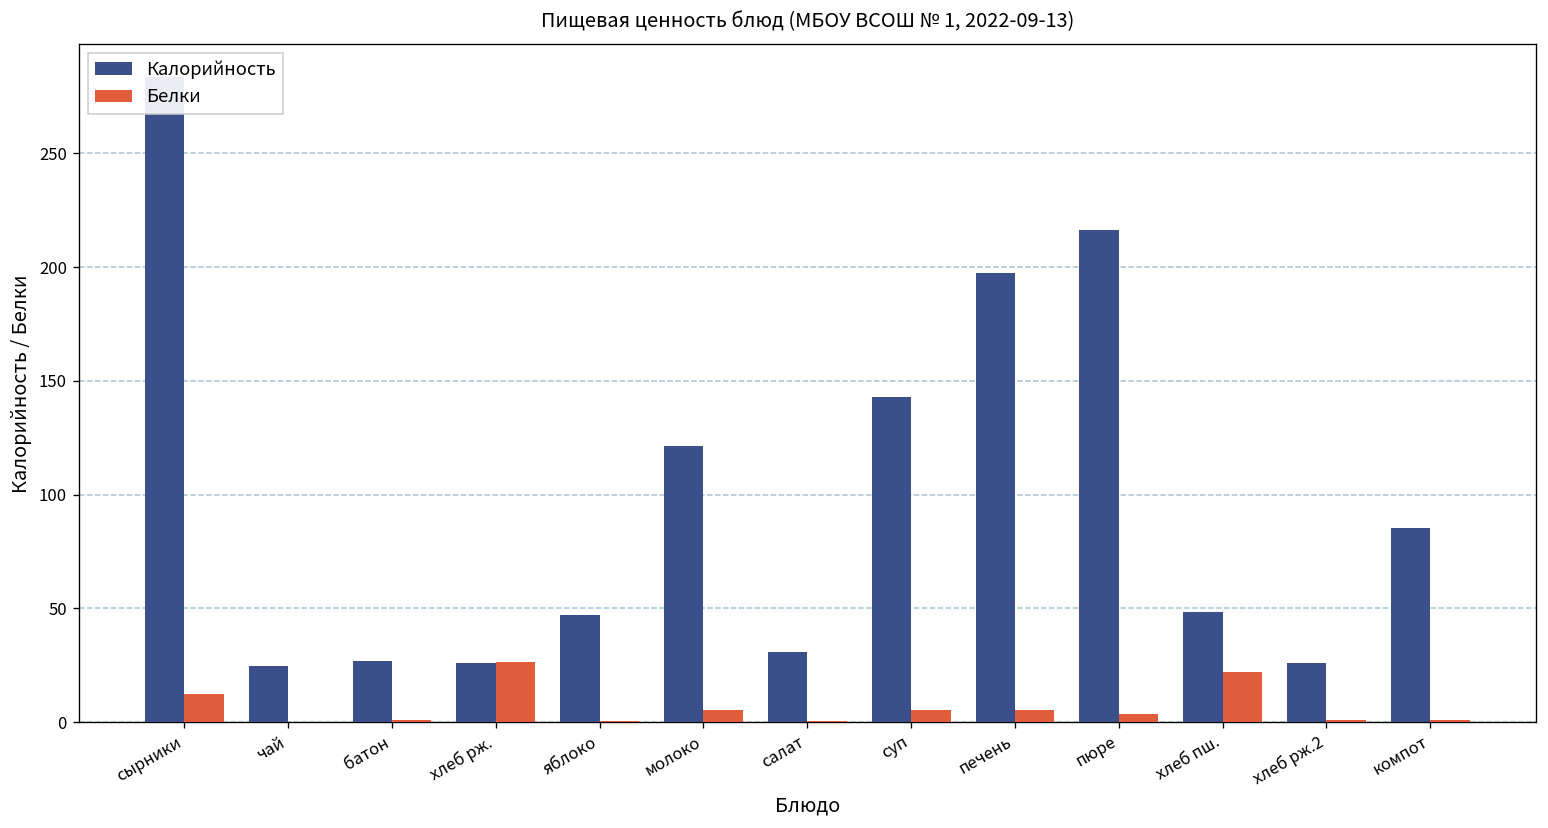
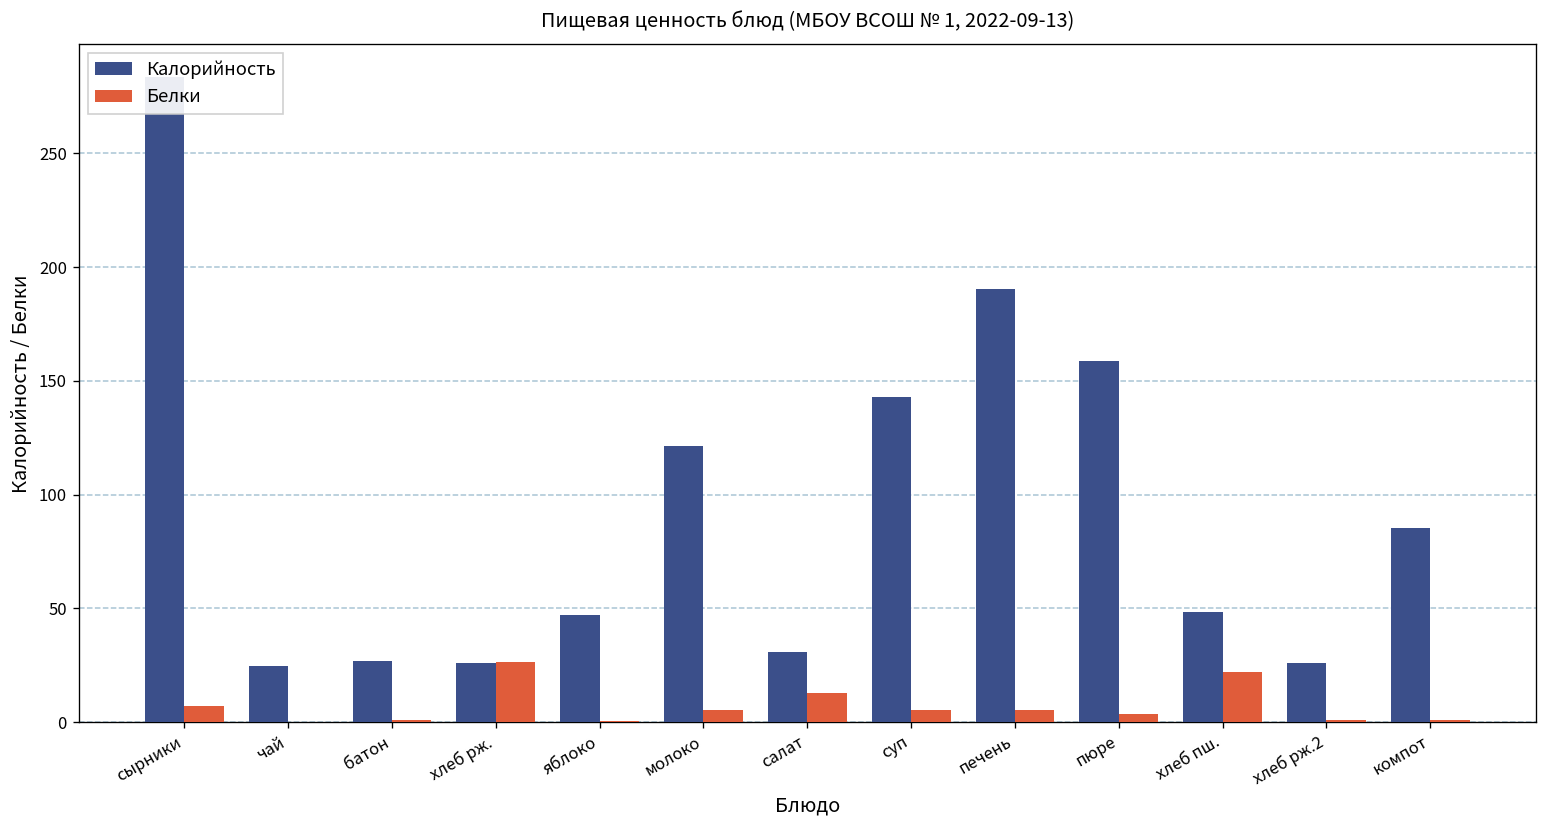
  {
    "Калорийность": {
      "чай": 25,
      "батон": 27,
      "хлеб рж.": 26,
      "яблоко": 47,
      "молоко": 121,
      "салат": 31,
      "суп": 143,
-     "печень": 197,
-     "пюре": 217,
+     "печень": 191,
+     "пюре": 159,
      "хлеб пш.": 48,
      "хлеб рж.2": 26,
      "компот": 85
    },
    "Белки": {
-     "сырники": 13,
+     "сырники": 7,
      "чай": 0,
      "хлеб рж.": 26,
      "молоко": 6,
-     "салат": 0,
+     "салат": 13,
      "суп": 5,
      "печень": 5,
      "пюре": 4,
      "хлеб пш.": 22
    }
  }
